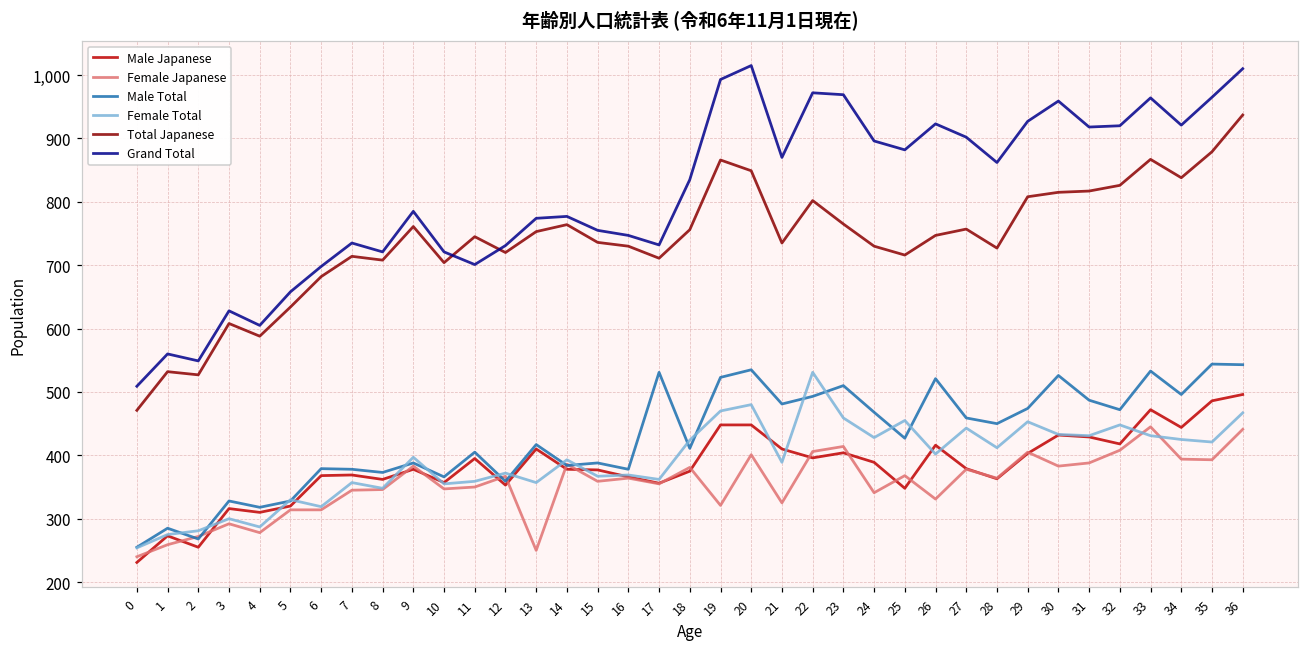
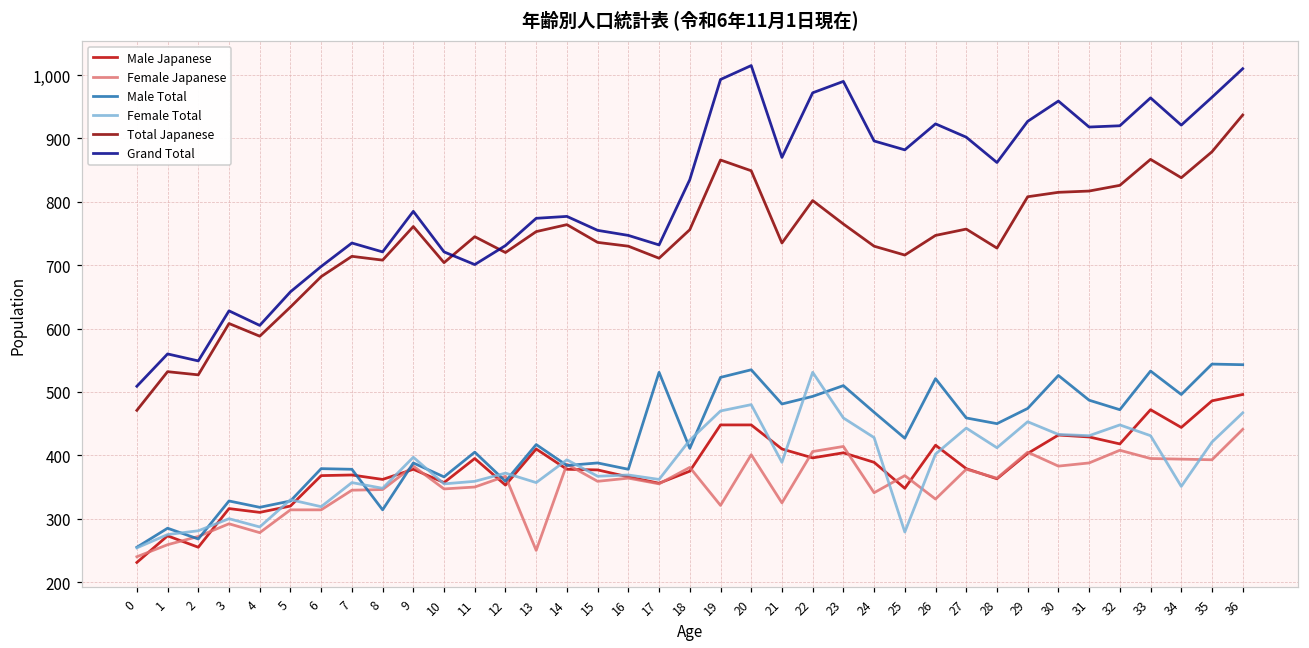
  {
    "Female Japanese": {
      "0": "240",
      "1": "260",
      "3": "290",
      "4": "280",
      "5": "310",
      "6": "310",
      "7": "350",
      "9": "380",
      "10": "350",
      "11": "350",
      "12": "370",
      "13": "250",
      "15": "360",
      "18": "380",
      "19": "320",
      "20": "400",
      "21": "330",
      "22": "410",
      "23": "410",
      "24": "340",
      "25": "370",
      "26": "330",
      "30": "380",
      "31": "390",
      "32": "410",
-     "33": "450",
+     "33": "400",
      "34": "390",
      "35": "390",
      "36": "440"
    },
    "Male Total": {
      "1": "290",
      "3": "330",
      "4": "320",
      "6": "380",
      "7": "380",
-     "8": "370",
+     "8": "310",
      "9": "390",
      "10": "370",
      "11": "410",
      "12": "360",
      "13": "420",
      "15": "390",
      "16": "380",
      "17": "530",
      "18": "410",
      "19": "520",
      "20": "540",
      "21": "480",
      "22": "490",
      "23": "510",
      "24": "470",
      "25": "430",
      "26": "520",
      "27": "460",
      "28": "450",
      "29": "470",
      "30": "530",
      "31": "490",
      "32": "470",
      "33": "530",
      "34": "500",
      "35": "540",
      "36": "540"
    },
    "Female Total": {
      "2": "280",
      "3": "300",
      "4": "290",
      "6": "320",
      "7": "360",
      "9": "400",
      "11": "360",
      "12": "370",
      "13": "360",
      "14": "390",
      "15": "370",
      "17": "360",
      "18": "420",
      "19": "470",
      "20": "480",
      "21": "390",
      "22": "530",
      "23": "460",
      "24": "430",
-     "25": "460",
+     "25": "280",
      "26": "400",
      "27": "440",
      "28": "410",
      "29": "450",
      "32": "450",
      "33": "430",
-     "34": "430",
+     "34": "350",
      "35": "420",
      "36": "470"
    },
    "Grand Total": {
      "0": "510",
      "1": "560",
      "2": "550",
      "3": "630",
      "4": "610",
      "5": "660",
      "6": "700",
      "7": "740",
      "8": "720",
      "9": "790",
      "10": "720",
      "11": "700",
      "12": "730",
      "13": "770",
      "14": "780",
      "15": "760",
      "16": "750",
      "17": "730",
      "18": "840",
      "19": "990",
      "20": "1,020",
      "21": "870",
      "22": "970",
-     "23": "970",
+     "23": "990",
      "24": "900",
      "25": "880",
      "26": "920",
      "27": "900",
      "28": "860",
      "29": "930",
      "30": "960",
      "31": "920",
      "32": "920",
      "33": "960",
      "34": "920",
      "35": "970",
      "36": "1,010"
    }
  }
